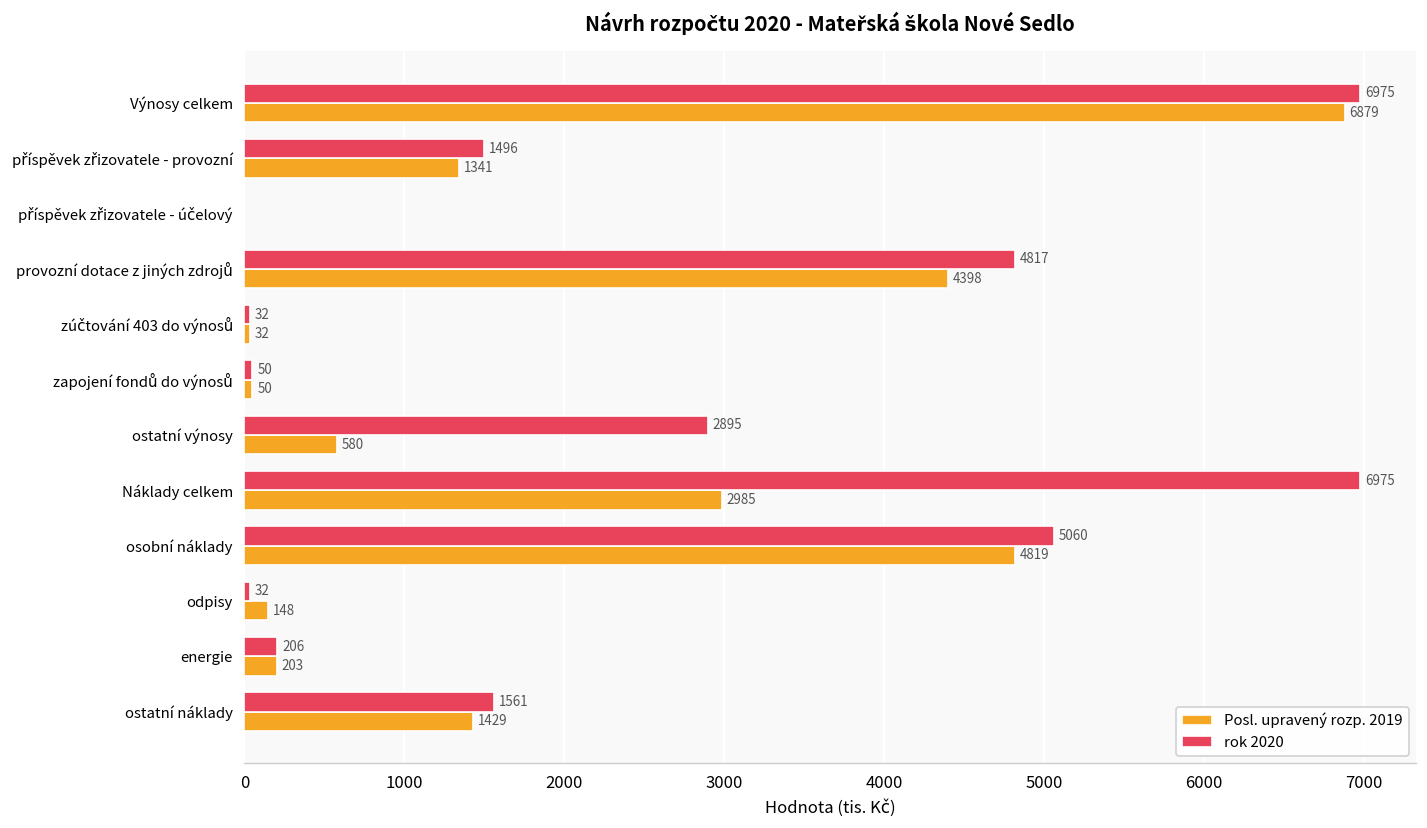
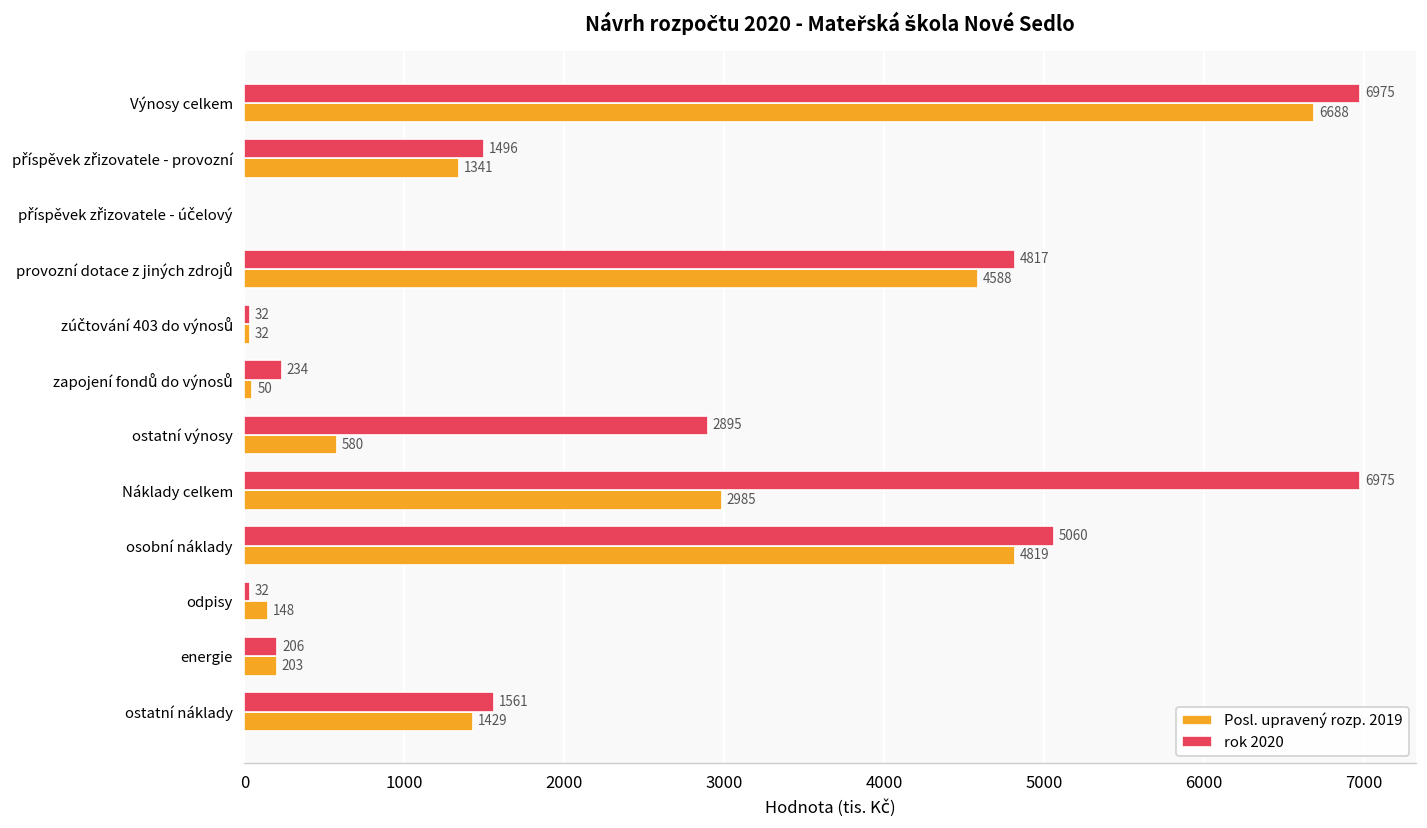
  {
    "Posl. upravený rozp. 2019": {
-     "Výnosy celkem": 6879,
+     "Výnosy celkem": 6688,
      "příspěvek zřizovatele - provozní": 1341,
-     "provozní dotace z jiných zdrojů": 4398,
+     "provozní dotace z jiných zdrojů": 4588,
      "zúčtování 403 do výnosů": 32,
      "zapojení fondů do výnosů": 50,
      "ostatní výnosy": 580,
      "Náklady celkem": 2985,
      "osobní náklady": 4819,
      "odpisy": 148,
      "energie": 203,
      "ostatní náklady": 1429
    },
    "rok 2020": {
      "Výnosy celkem": 6975,
      "příspěvek zřizovatele - provozní": 1496,
      "provozní dotace z jiných zdrojů": 4817,
      "zúčtování 403 do výnosů": 32,
-     "zapojení fondů do výnosů": 50,
+     "zapojení fondů do výnosů": 234,
      "ostatní výnosy": 2895,
      "Náklady celkem": 6975,
      "osobní náklady": 5060,
      "odpisy": 32,
      "energie": 206,
      "ostatní náklady": 1561
    }
  }
